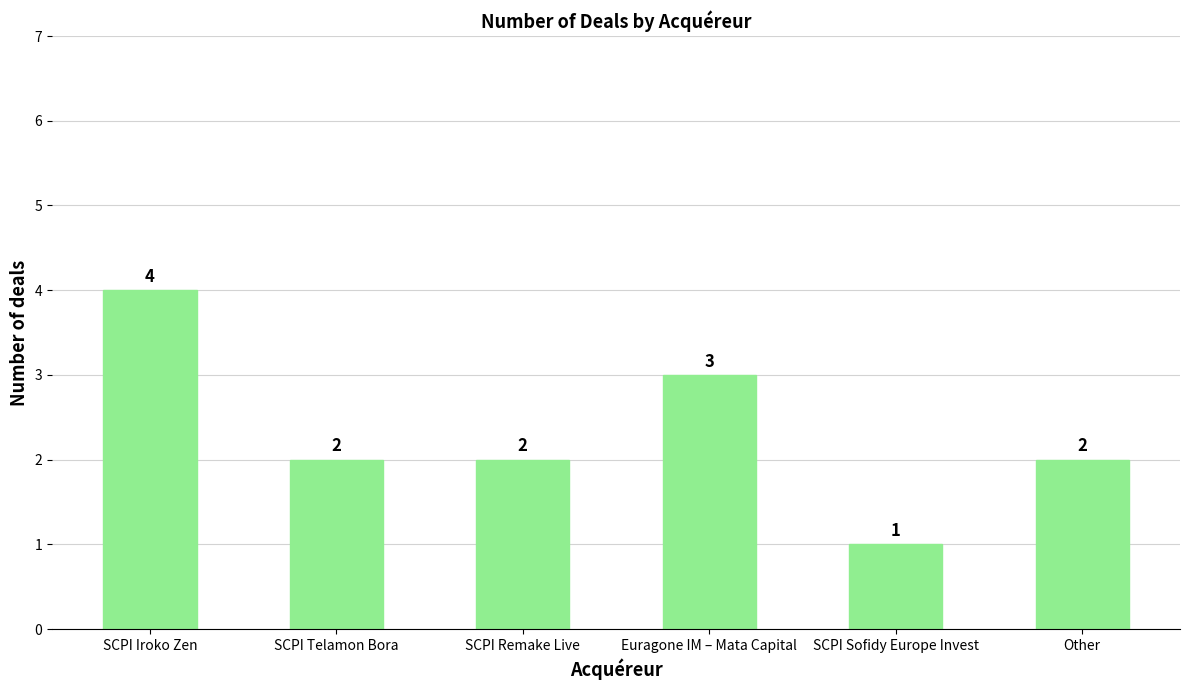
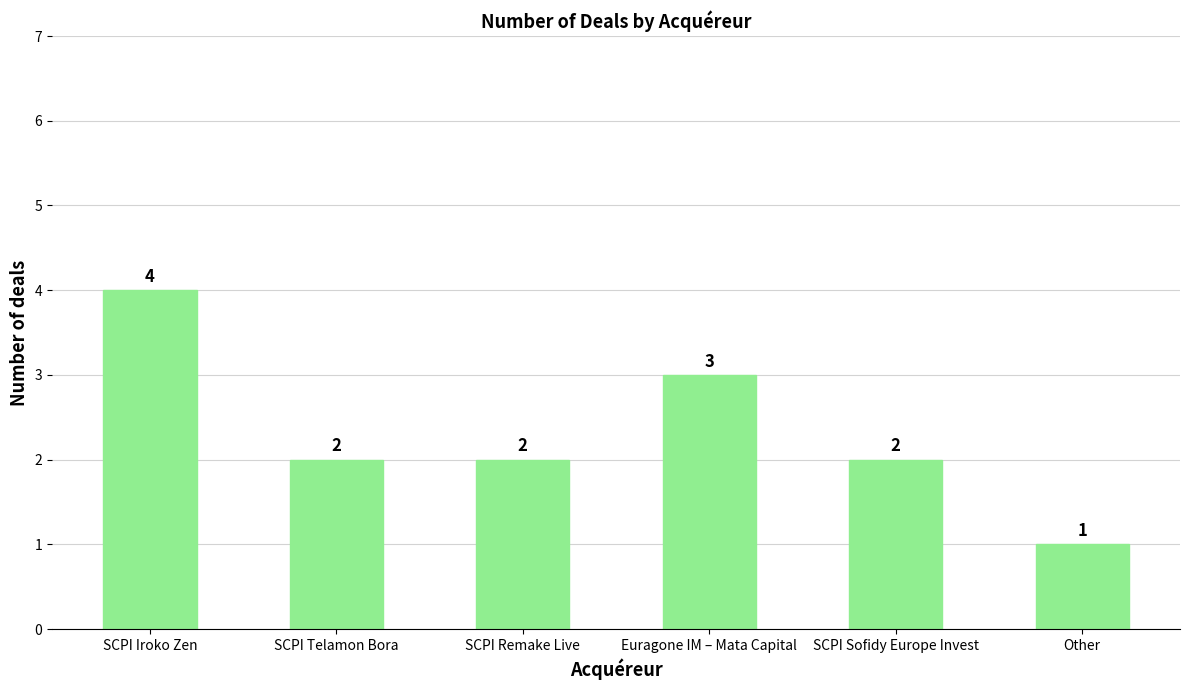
  {
    "SCPI Iroko Zen": 4,
    "SCPI Telamon Bora": 2,
    "SCPI Remake Live": 2,
    "Euragone IM – Mata Capital": 3,
-   "SCPI Sofidy Europe Invest": 1,
-   "Other": 2
+   "SCPI Sofidy Europe Invest": 2,
+   "Other": 1
  }
